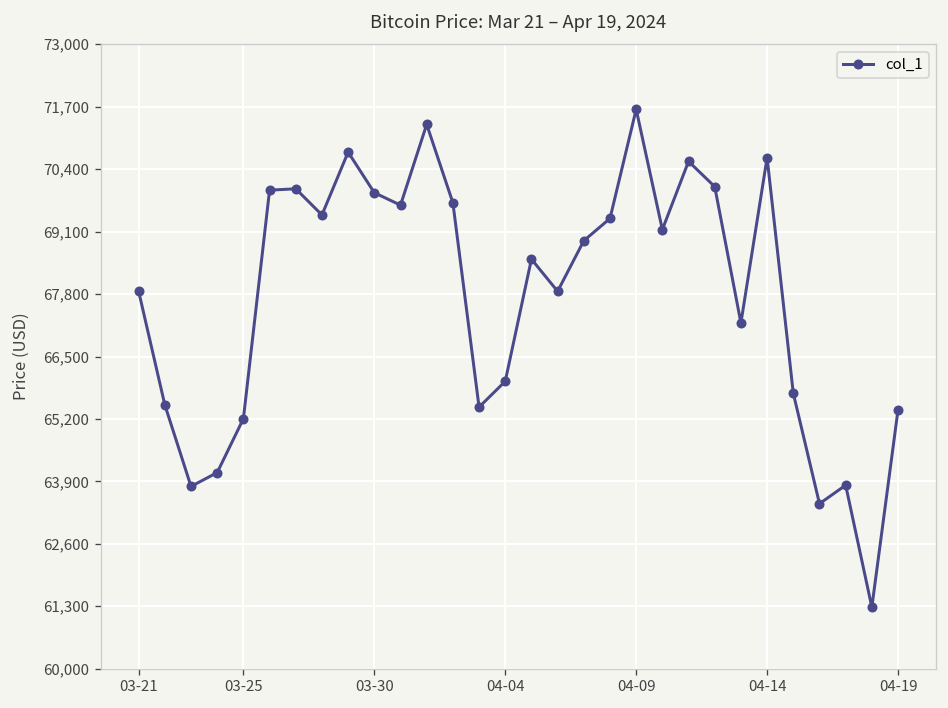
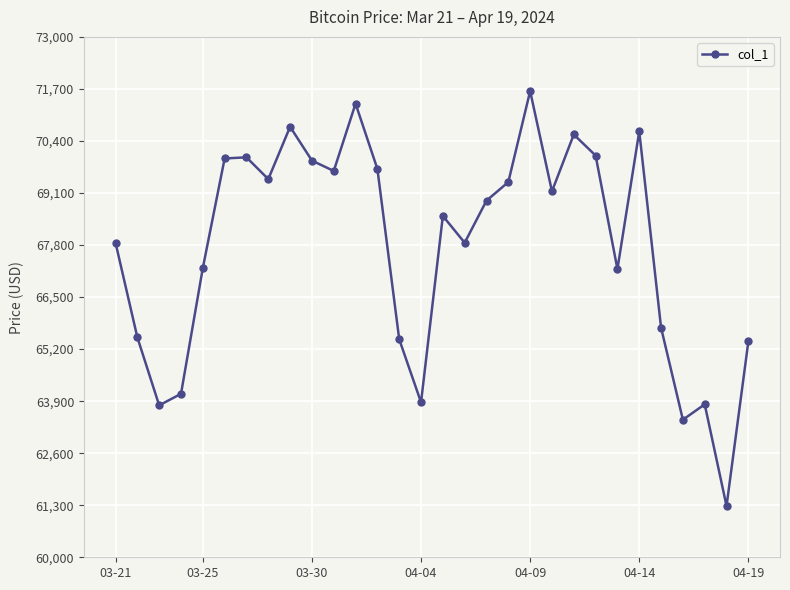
  {
    "03-21": "67,900",
-   "03-25": "65,200",
+   "03-25": "67,200",
    "03-30": "69,900",
-   "04-04": "66,000",
+   "04-04": "63,900",
    "04-09": "71,600",
    "04-14": "70,600",
    "04-19": "65,400"
  }
